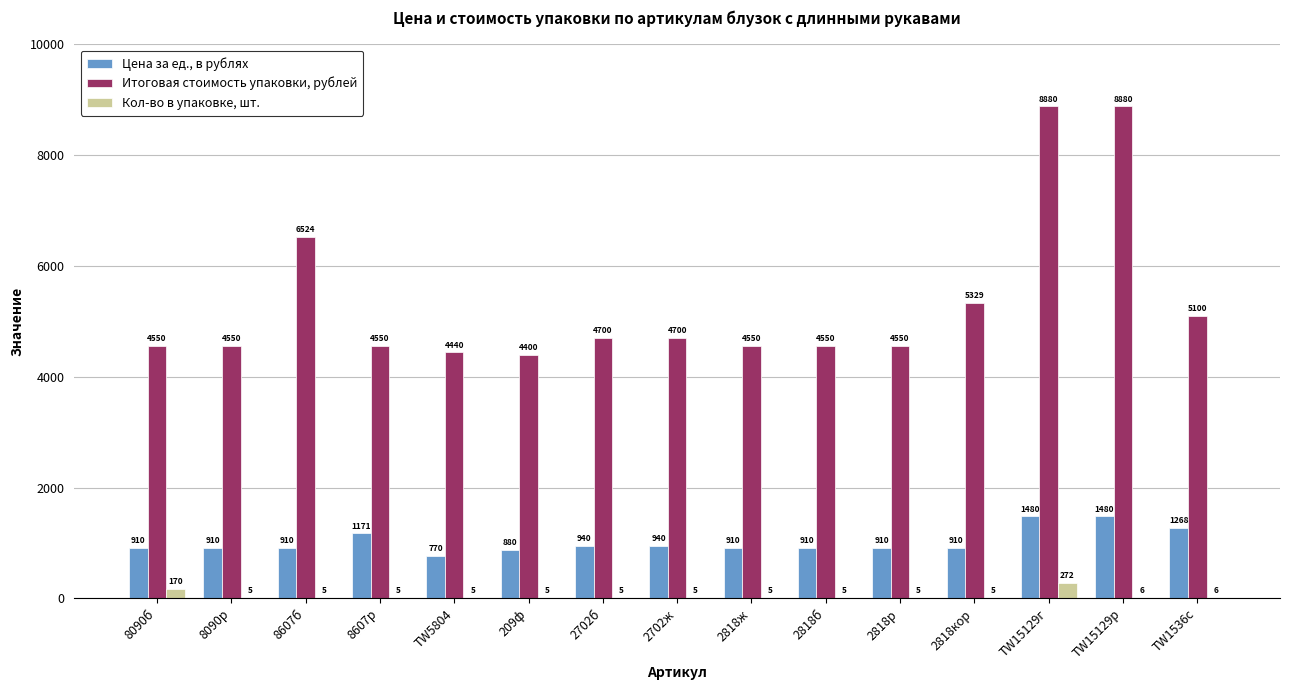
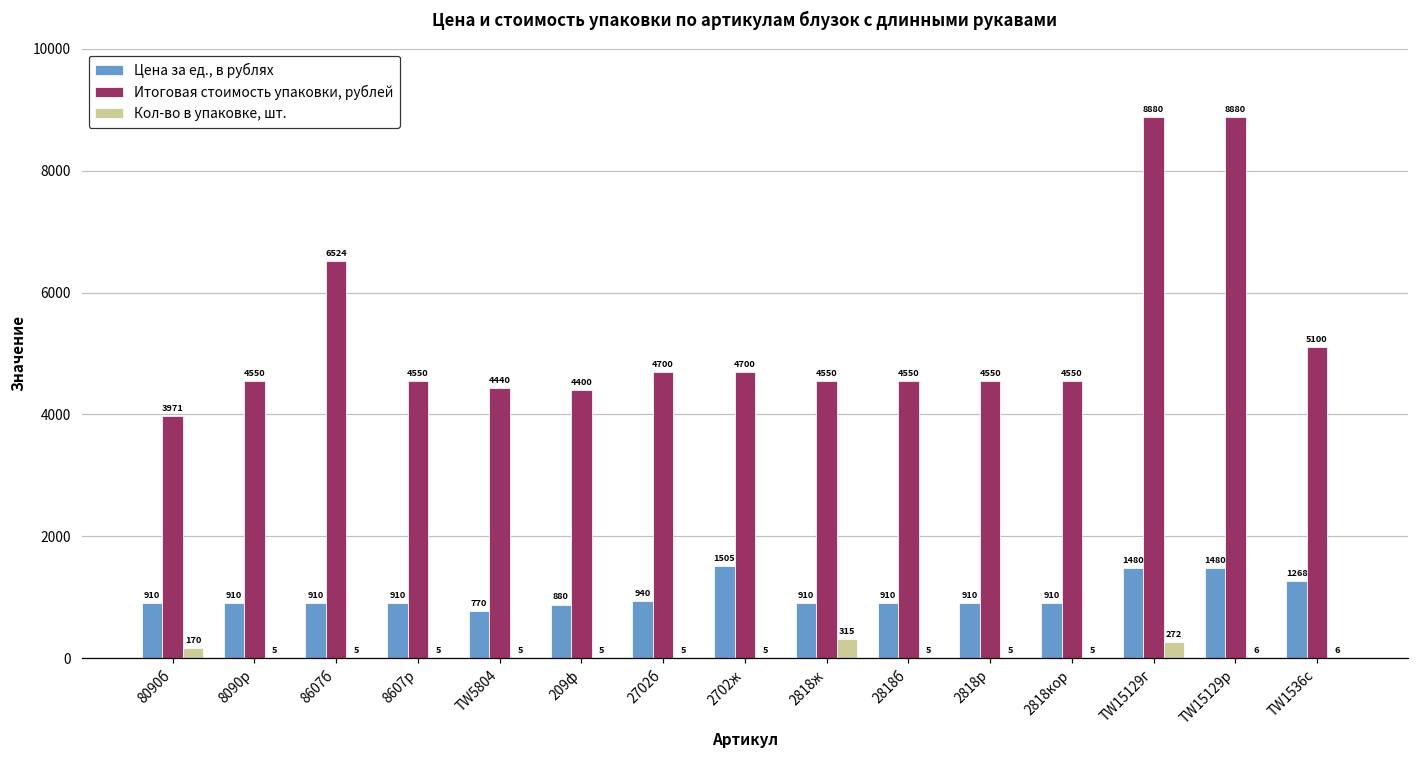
  {
    "Цена за ед., в рублях": {
      "8090б": 910,
      "8090р": 910,
      "8607б": 910,
-     "8607р": 1171,
+     "8607р": 910,
      "TW5804": 770,
      "209ф": 880,
      "2702б": 940,
-     "2702ж": 940,
+     "2702ж": 1505,
      "2818ж": 910,
      "2818б": 910,
      "2818р": 910,
      "2818кор": 910,
      "TW15129г": 1480,
      "TW15129р": 1480,
      "TW1536с": 1268
    },
    "Итоговая стоимость упаковки, рублей": {
-     "8090б": 4550,
+     "8090б": 3971,
      "8090р": 4550,
      "8607б": 6524,
      "8607р": 4550,
      "TW5804": 4440,
      "209ф": 4400,
      "2702б": 4700,
      "2702ж": 4700,
      "2818ж": 4550,
      "2818б": 4550,
      "2818р": 4550,
-     "2818кор": 5329,
+     "2818кор": 4550,
      "TW15129г": 8880,
      "TW15129р": 8880,
      "TW1536с": 5100
    },
    "Кол-во в упаковке, шт.": {
      "8090б": 170,
      "8090р": 5,
      "8607б": 5,
      "8607р": 5,
      "TW5804": 5,
      "209ф": 5,
      "2702б": 5,
      "2702ж": 5,
-     "2818ж": 5,
+     "2818ж": 315,
      "2818б": 5,
      "2818р": 5,
      "2818кор": 5,
      "TW15129г": 272,
      "TW15129р": 6,
      "TW1536с": 6
    }
  }
